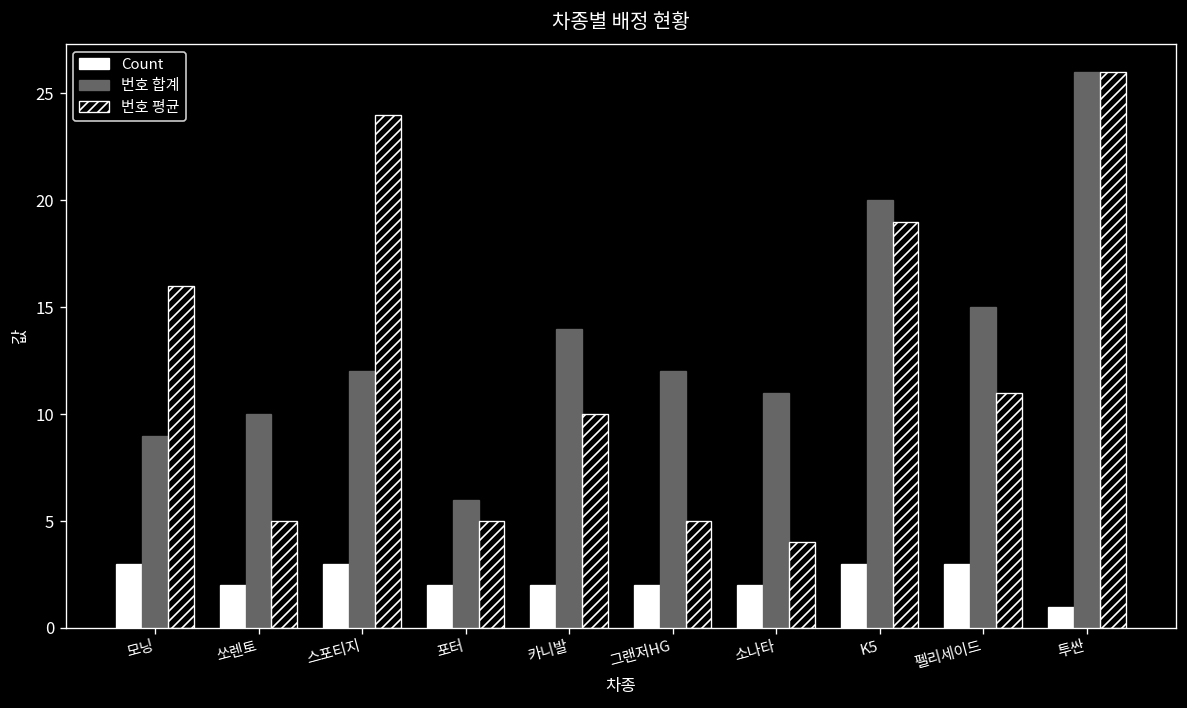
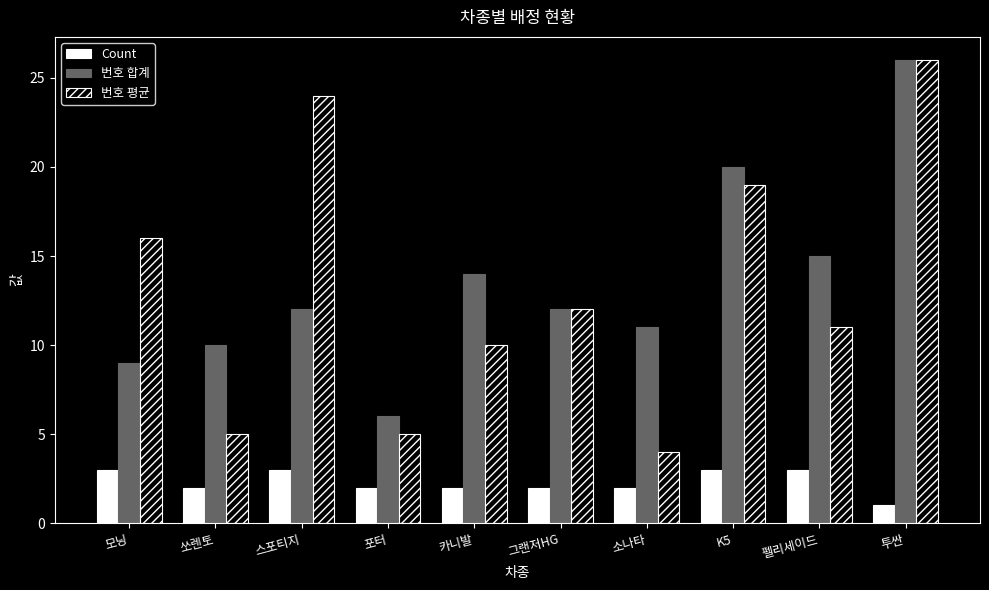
  {
    "Count": {
      "모닝": 3,
      "쏘렌토": 2,
      "스포티지": 3,
      "포터": 2,
      "카니발": 2,
      "그랜저HG": 2,
      "소나타": 2,
      "K5": 3,
      "펠리세이드": 3,
      "투싼": 1
    },
    "번호 합계": {
      "모닝": 9,
      "쏘렌토": 10,
      "스포티지": 12,
      "포터": 6,
      "카니발": 14,
      "그랜저HG": 12,
      "소나타": 11,
      "K5": 20,
      "펠리세이드": 15,
      "투싼": 26
    },
    "번호 평균": {
      "모닝": 16,
      "쏘렌토": 5,
      "스포티지": 24,
      "포터": 5,
      "카니발": 10,
-     "그랜저HG": 5,
+     "그랜저HG": 12,
      "소나타": 4,
      "K5": 19,
      "펠리세이드": 11,
      "투싼": 26
    }
  }
